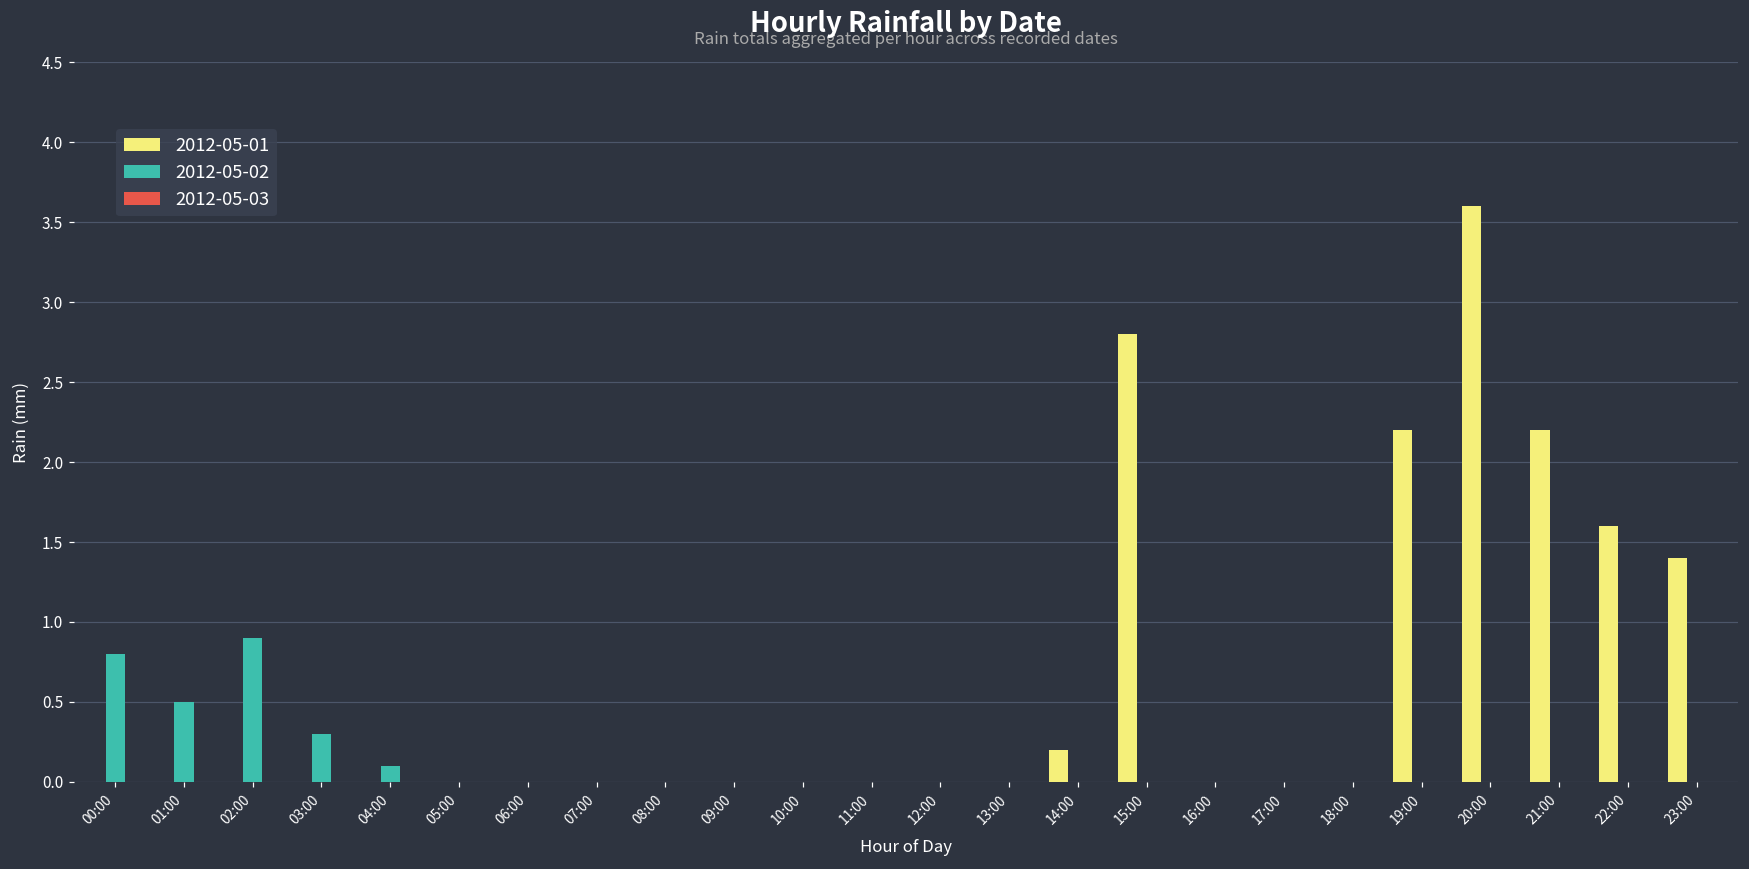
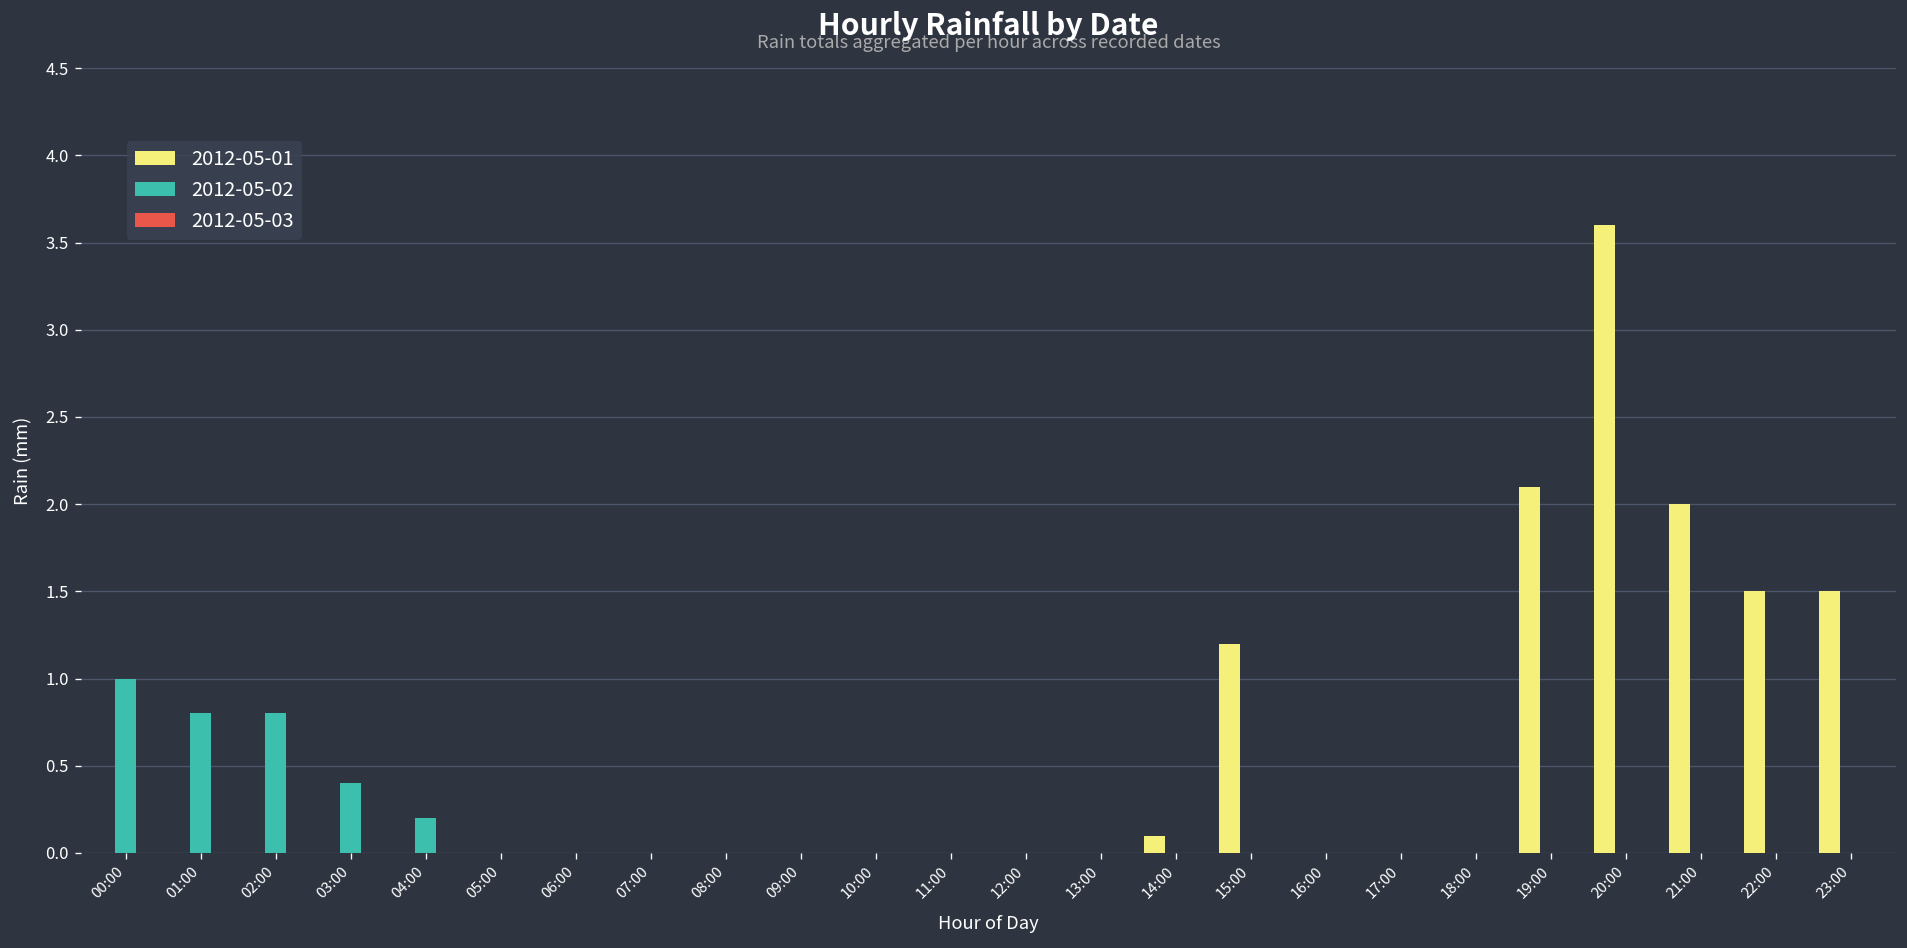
  {
    "2012-05-01": {
      "00:00": 0.0,
      "01:00": 0.0,
      "02:00": 0.0,
      "03:00": 0.0,
      "04:00": 0.0,
      "05:00": 0.0,
      "06:00": 0.0,
      "07:00": 0.0,
      "08:00": 0.0,
      "09:00": 0.0,
      "10:00": 0.0,
      "11:00": 0.0,
      "12:00": 0.0,
      "13:00": 0.0,
-     "14:00": 0.2,
-     "15:00": 2.8,
+     "14:00": 0.1,
+     "15:00": 1.2,
      "16:00": 0.0,
      "17:00": 0.0,
      "18:00": 0.0,
-     "19:00": 2.2,
+     "19:00": 2.1,
      "20:00": 3.6,
-     "21:00": 2.2,
-     "22:00": 1.6,
-     "23:00": 1.4
+     "21:00": 2.0,
+     "22:00": 1.5,
+     "23:00": 1.5
    },
    "2012-05-02": {
-     "00:00": 0.8,
-     "01:00": 0.5,
-     "02:00": 0.9,
-     "03:00": 0.3,
-     "04:00": 0.1,
+     "00:00": 1.0,
+     "01:00": 0.8,
+     "02:00": 0.8,
+     "03:00": 0.4,
+     "04:00": 0.2,
      "05:00": 0.0,
      "06:00": 0.0,
      "07:00": 0.0,
      "08:00": 0.0,
      "09:00": 0.0,
      "10:00": 0.0,
      "11:00": 0.0,
      "12:00": 0.0,
      "13:00": 0.0,
      "14:00": 0.0,
      "15:00": 0.0,
      "16:00": 0.0,
      "17:00": 0.0,
      "18:00": 0.0,
      "19:00": 0.0,
      "20:00": 0.0,
      "21:00": 0.0,
      "22:00": 0.0,
      "23:00": 0.0
    },
    "2012-05-03": {
      "00:00": 0.0,
      "01:00": 0.0,
      "02:00": 0.0,
      "03:00": 0.0,
      "04:00": 0.0,
      "05:00": 0.0,
      "06:00": 0.0,
      "07:00": 0.0,
      "08:00": 0.0,
      "09:00": 0.0,
      "10:00": 0.0,
      "11:00": 0.0,
      "12:00": 0.0,
      "13:00": 0.0,
      "14:00": 0.0,
      "15:00": 0.0,
      "16:00": 0.0,
      "17:00": 0.0,
      "18:00": 0.0,
      "19:00": 0.0,
      "20:00": 0.0,
      "21:00": 0.0,
      "22:00": 0.0,
      "23:00": 0.0
    }
  }
